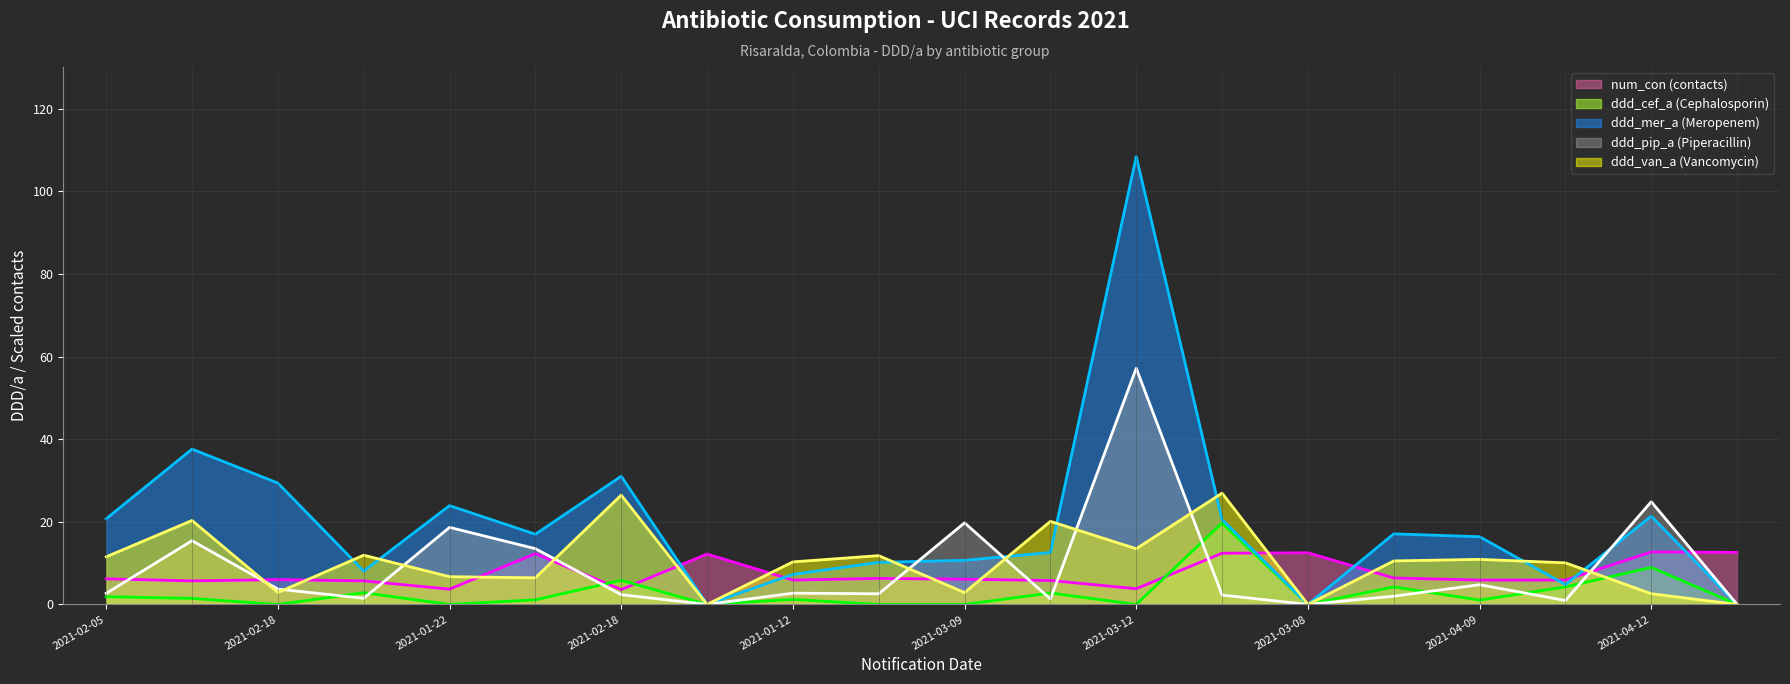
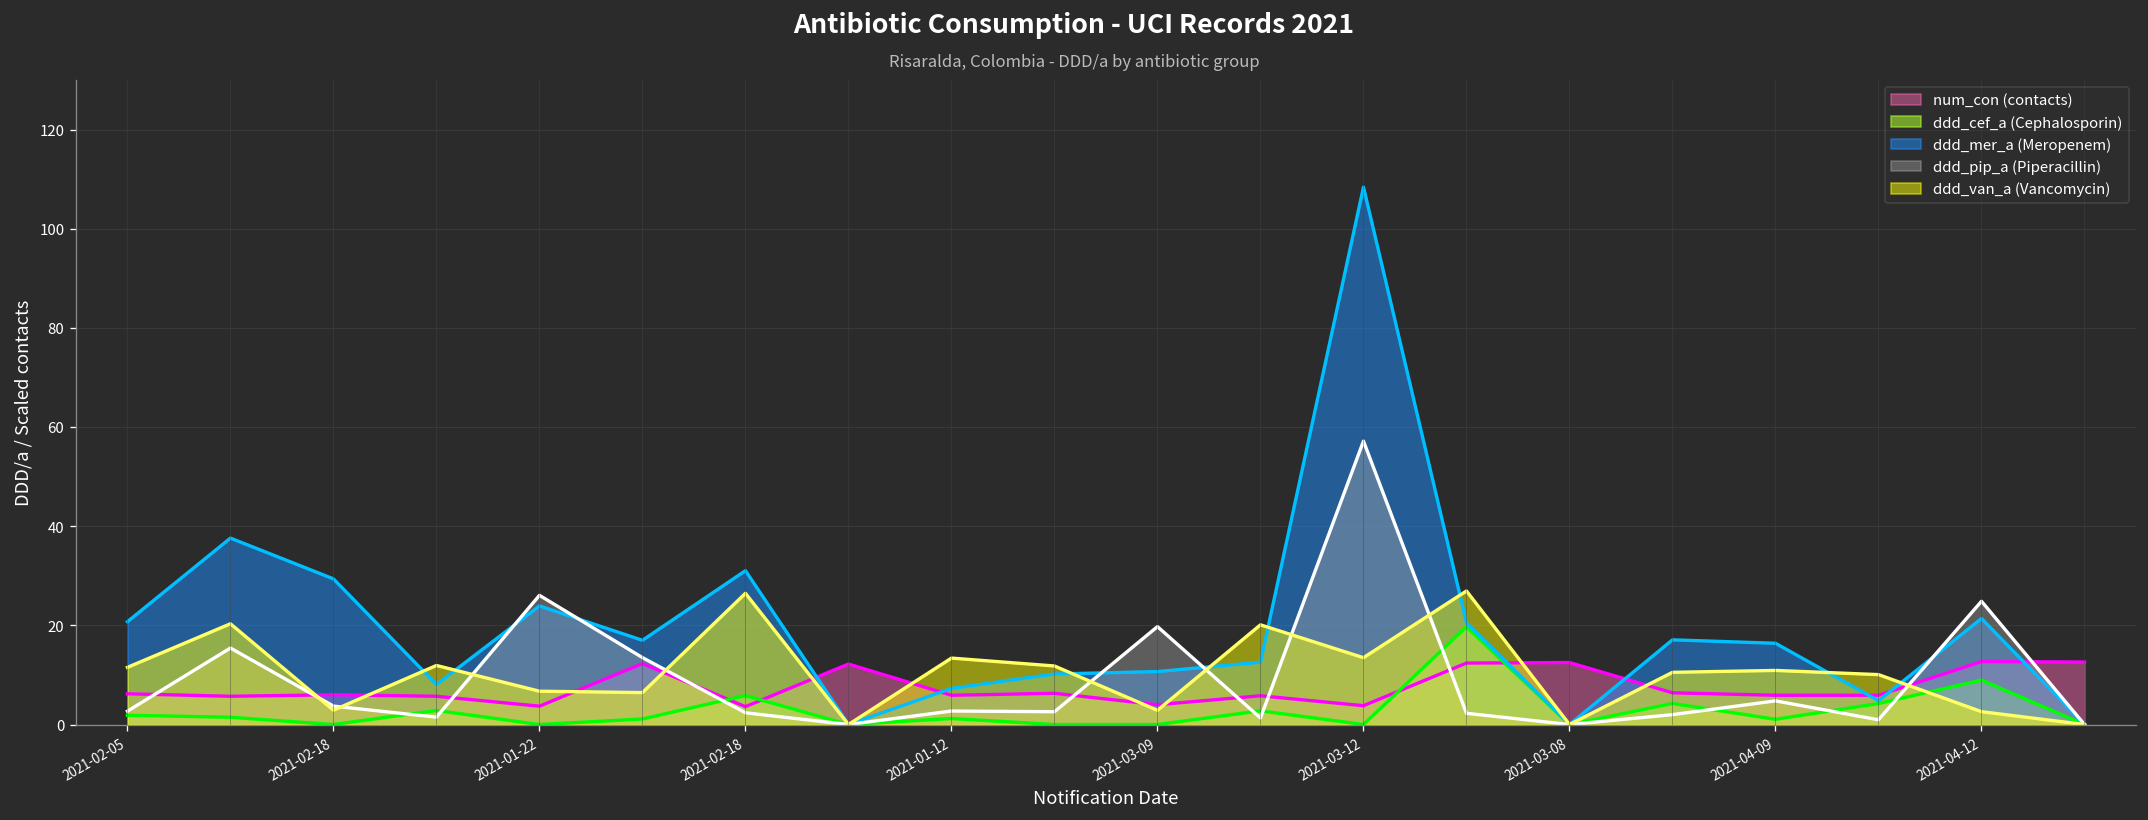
  {
    "num_con (contacts)": {
      "2021-02-05": 6,
      "2021-01-22": 4,
      "2021-01-12": 6,
-     "2021-03-09": 6,
+     "2021-03-09": 4,
      "2021-03-12": 4
    },
    "ddd_cef_a (Cephalosporin)": {
      "2021-02-05": 2,
      "2021-01-22": 0,
      "2021-01-12": 1,
      "2021-03-09": 0,
      "2021-03-12": 0
    },
    "ddd_mer_a (Meropenem)": {
      "2021-02-05": 21,
      "2021-01-22": 24,
      "2021-01-12": 7,
      "2021-03-09": 11,
      "2021-03-12": 108
    },
    "ddd_pip_a (Piperacillin)": {
      "2021-02-05": 3,
-     "2021-01-22": 19,
+     "2021-01-22": 26,
      "2021-01-12": 3,
      "2021-03-09": 20,
      "2021-03-12": 57
    },
    "ddd_van_a (Vancomycin)": {
      "2021-02-05": 12,
      "2021-01-22": 7,
-     "2021-01-12": 10,
+     "2021-01-12": 13,
      "2021-03-09": 3,
      "2021-03-12": 13
    }
  }
